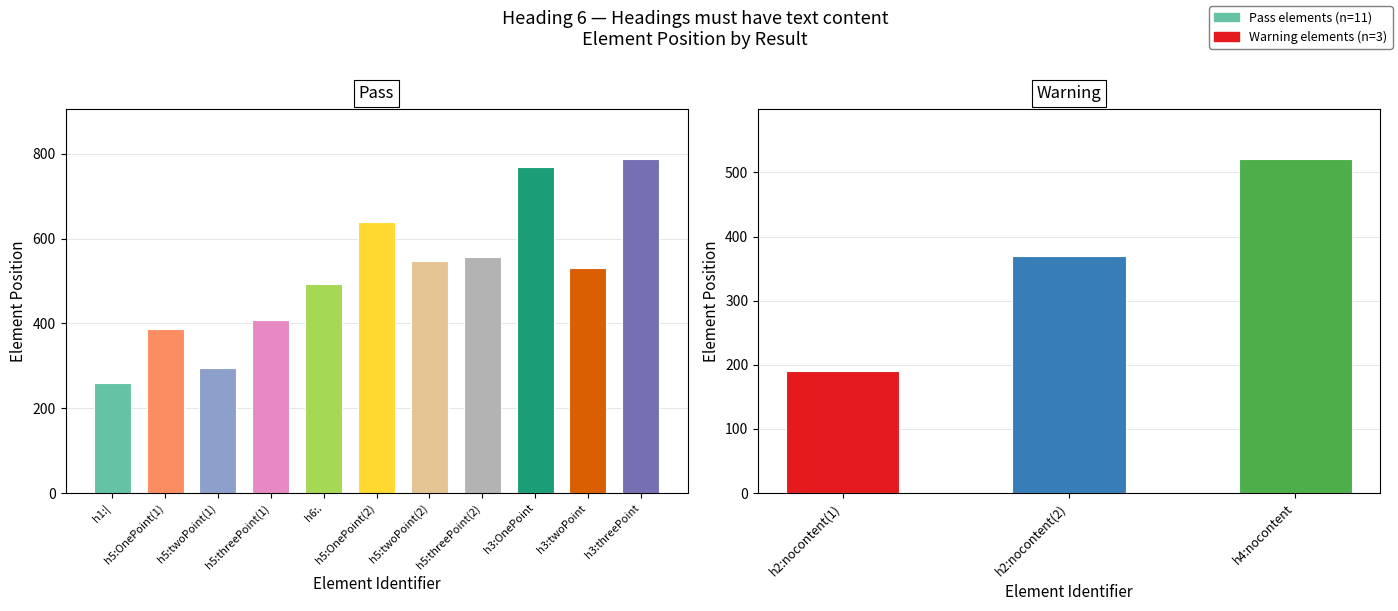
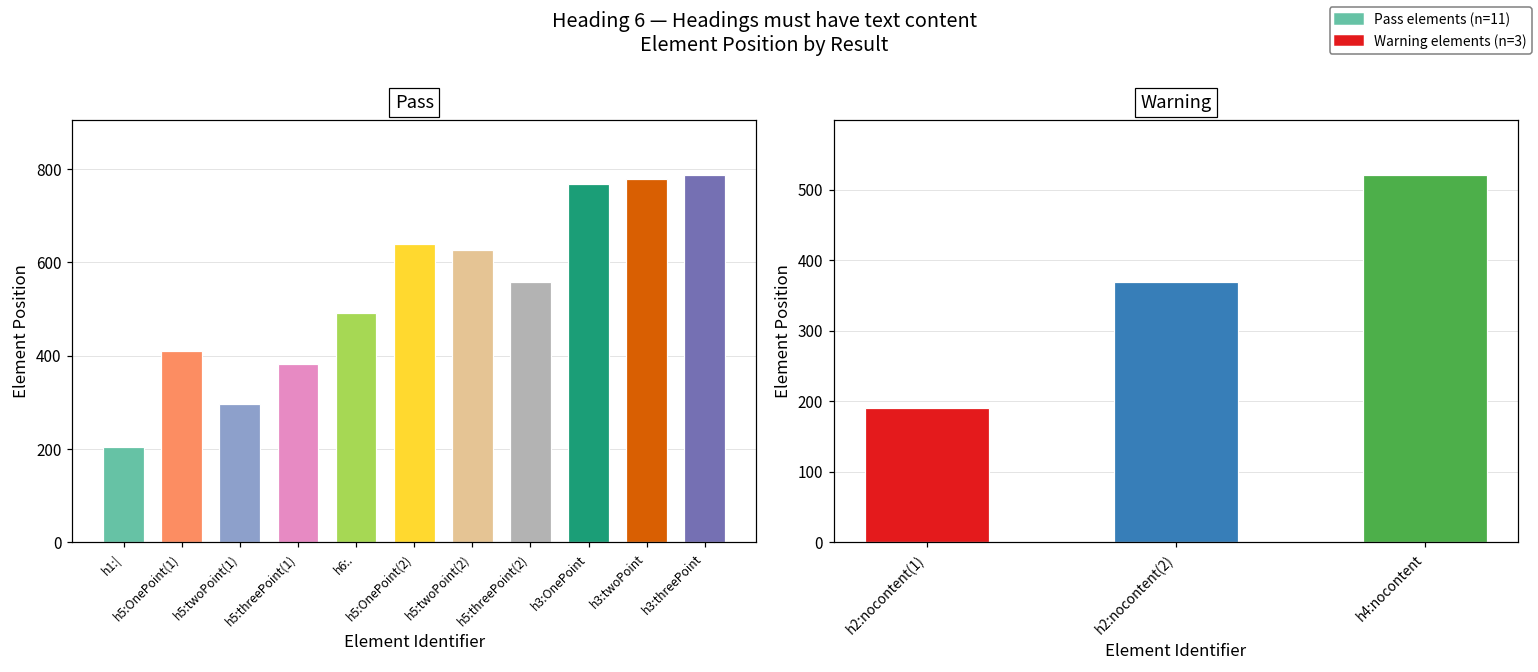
  {
    "Pass": {
-     "h1:|": 260,
-     "h5:OnePoint(1)": 390,
+     "h1:|": 210,
+     "h5:OnePoint(1)": 410,
      "h5:twoPoint(1)": 300,
-     "h5:threePoint(1)": 410,
+     "h5:threePoint(1)": 380,
      "h6:.": 490,
      "h5:OnePoint(2)": 640,
-     "h5:twoPoint(2)": 550,
+     "h5:twoPoint(2)": 630,
      "h5:threePoint(2)": 560,
      "h3:OnePoint": 770,
-     "h3:twoPoint": 530,
+     "h3:twoPoint": 780,
      "h3:threePoint": 790
    },
    "Warning": {
      "h2:nocontent(1)": 190,
      "h2:nocontent(2)": 370,
      "h4:nocontent": 520
    }
  }
